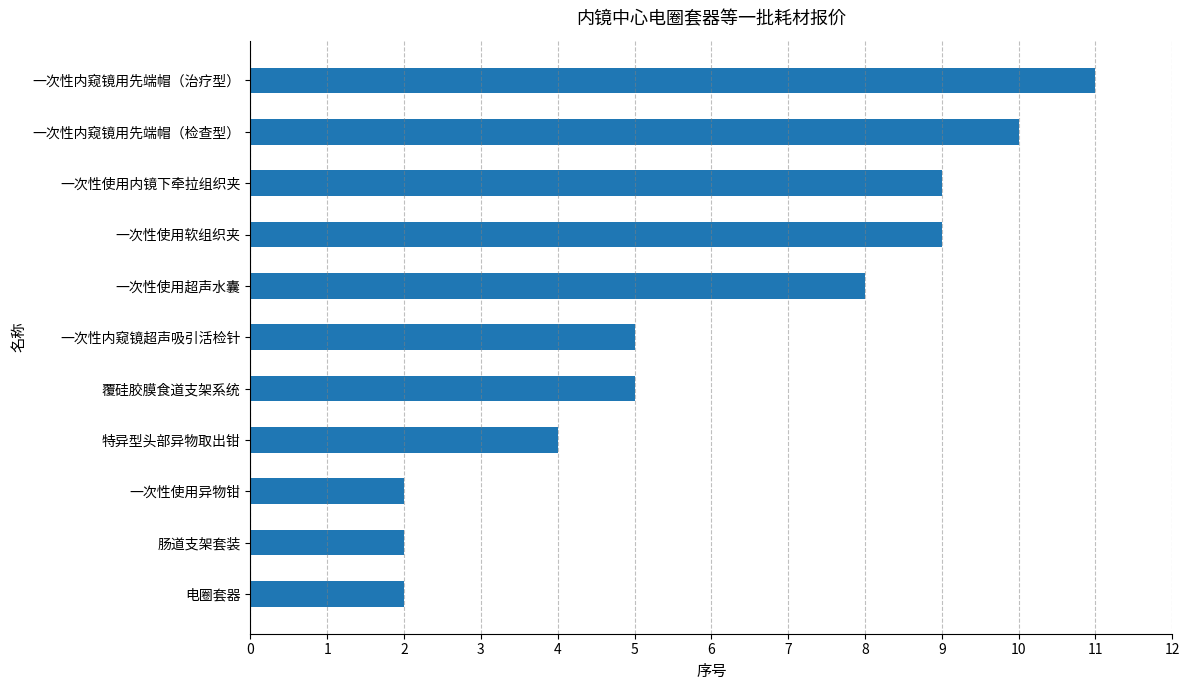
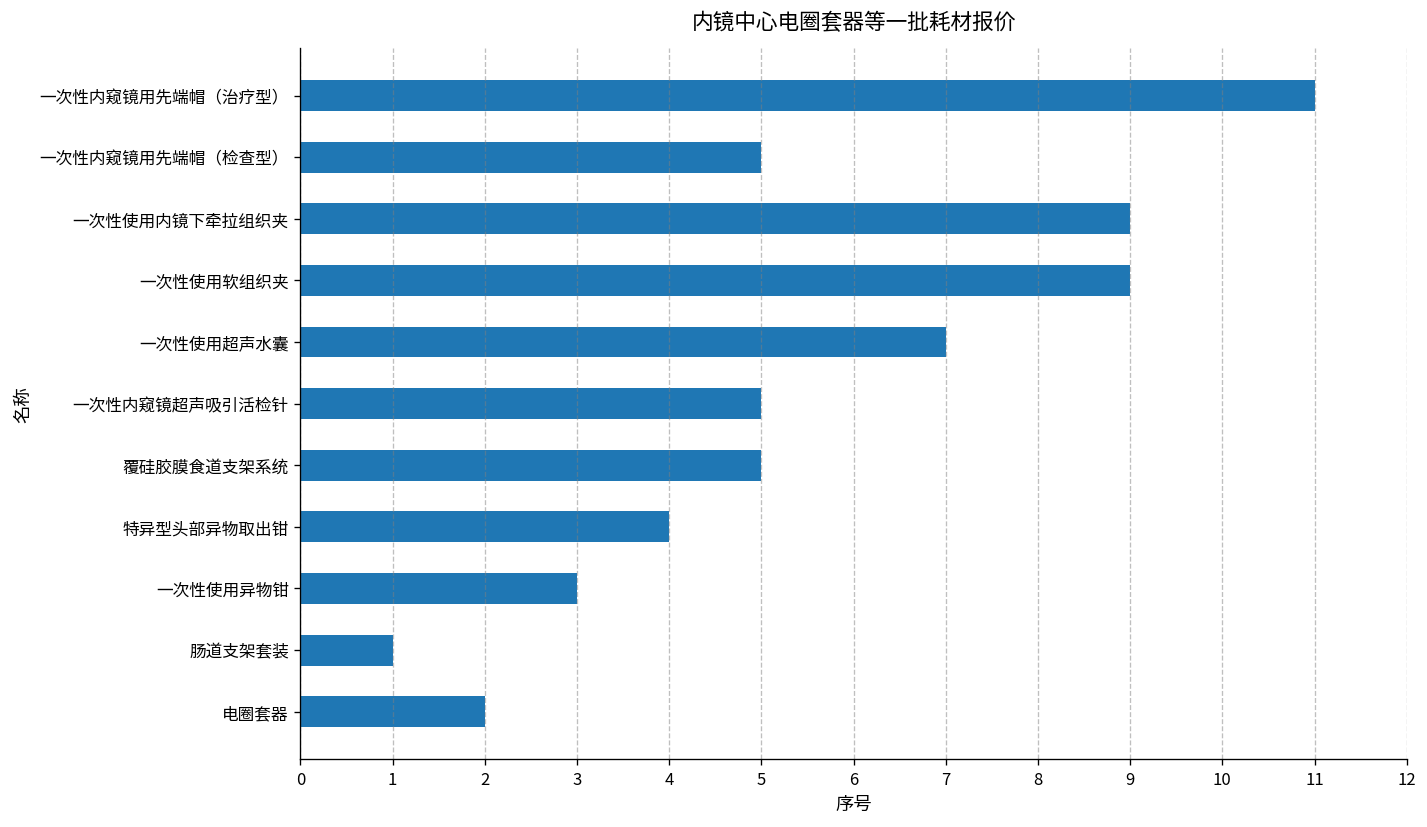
  {
    "一次性内窥镜用先端帽（治疗型）": 11,
-   "一次性内窥镜用先端帽（检查型）": 10,
+   "一次性内窥镜用先端帽（检查型）": 5,
    "一次性使用内镜下牵拉组织夹": 9,
    "一次性使用软组织夹": 9,
-   "一次性使用超声水囊": 8,
+   "一次性使用超声水囊": 7,
    "一次性内窥镜超声吸引活检针": 5,
    "覆硅胶膜食道支架系统": 5,
    "特异型头部异物取出钳": 4,
-   "一次性使用异物钳": 2,
-   "肠道支架套装": 2,
+   "一次性使用异物钳": 3,
+   "肠道支架套装": 1,
    "电圈套器": 2
  }
